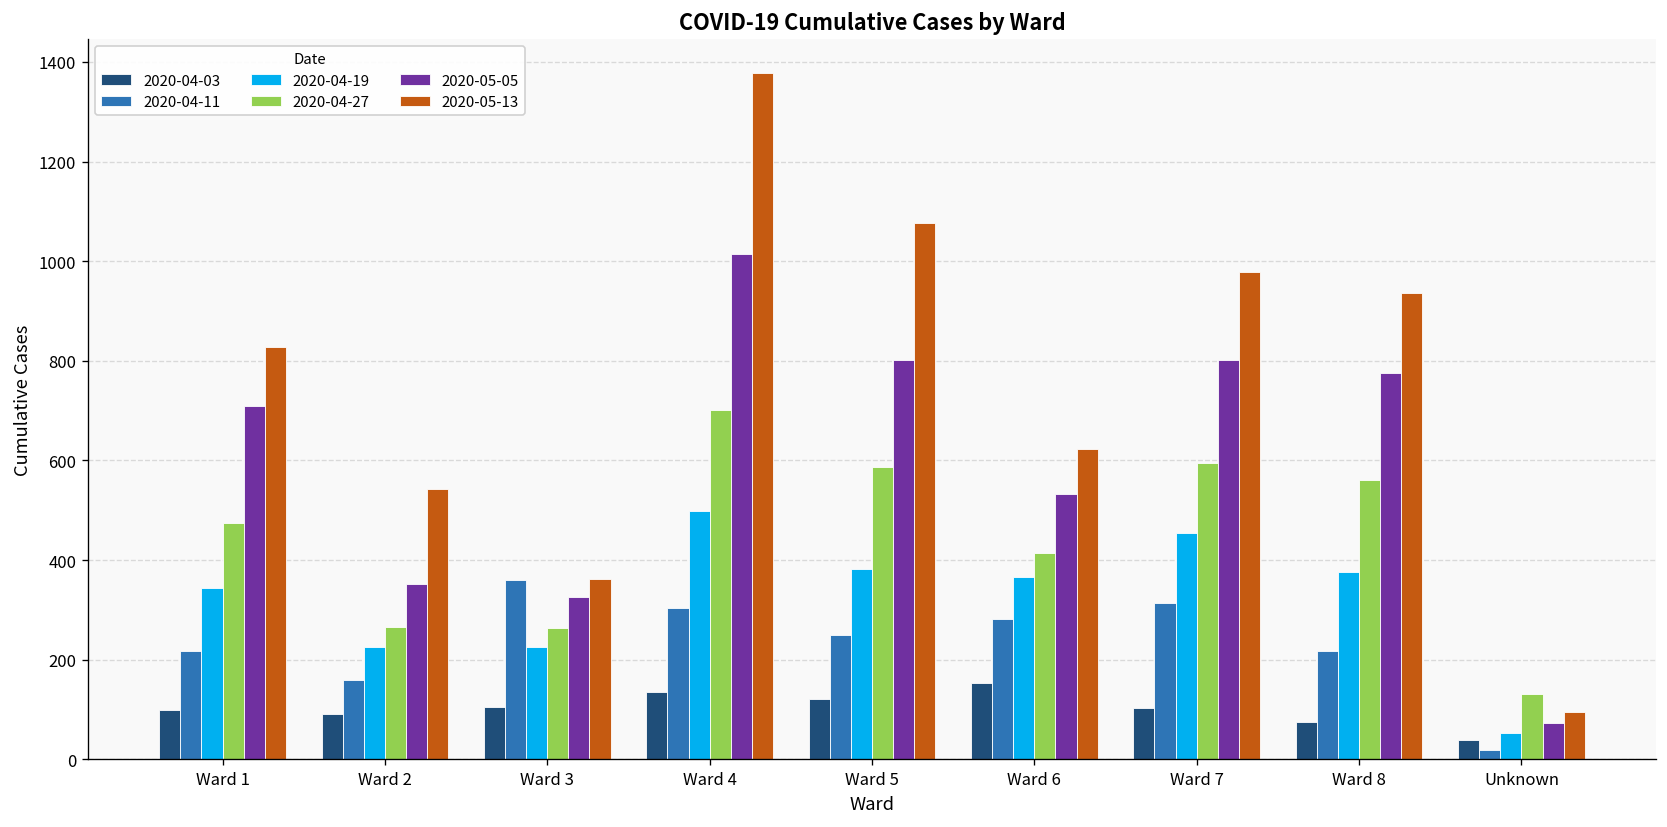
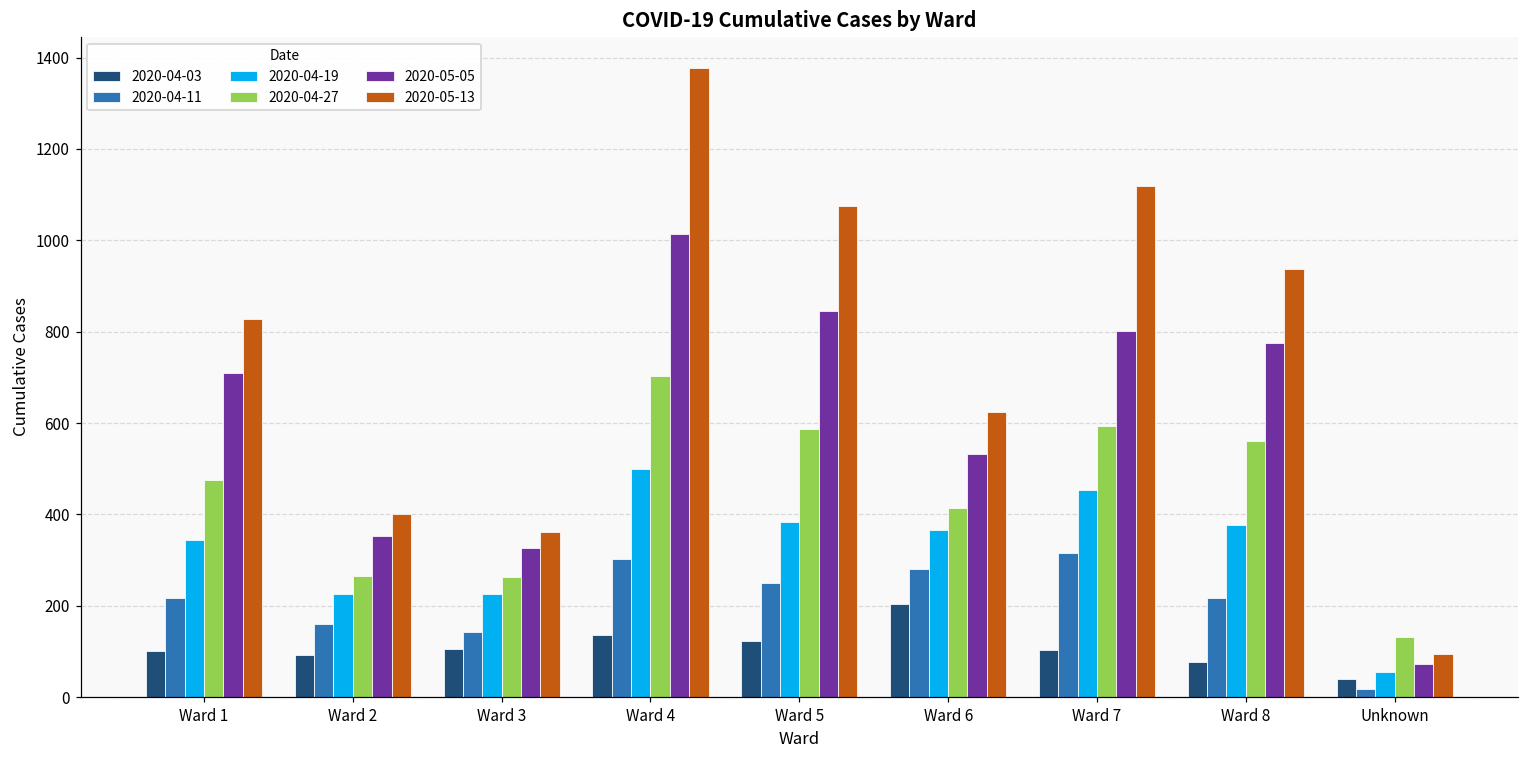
  {
    "2020-04-03": {
      "Ward 1": 100,
      "Ward 2": 90,
      "Ward 3": 110,
      "Ward 4": 140,
      "Ward 5": 120,
-     "Ward 6": 150,
+     "Ward 6": 200,
      "Ward 7": 100,
      "Ward 8": 80,
      "Unknown": 40
    },
    "2020-04-11": {
      "Ward 1": 220,
      "Ward 2": 160,
-     "Ward 3": 360,
+     "Ward 3": 140,
      "Ward 4": 300,
      "Ward 5": 250,
      "Ward 6": 280,
      "Ward 7": 320,
      "Ward 8": 220,
      "Unknown": 20
    },
    "2020-04-19": {
      "Ward 1": 340,
      "Ward 2": 230,
      "Ward 3": 230,
      "Ward 4": 500,
      "Ward 5": 380,
      "Ward 6": 370,
      "Ward 7": 450,
      "Ward 8": 380,
      "Unknown": 50
    },
    "2020-04-27": {
      "Ward 1": 480,
      "Ward 2": 270,
      "Ward 3": 260,
      "Ward 4": 700,
      "Ward 5": 590,
      "Ward 6": 410,
      "Ward 7": 590,
      "Ward 8": 560,
      "Unknown": 130
    },
    "2020-05-05": {
      "Ward 1": 710,
      "Ward 2": 350,
      "Ward 3": 330,
      "Ward 4": 1010,
-     "Ward 5": 800,
+     "Ward 5": 850,
      "Ward 6": 530,
      "Ward 7": 800,
      "Ward 8": 780,
      "Unknown": 70
    },
    "2020-05-13": {
      "Ward 1": 830,
-     "Ward 2": 540,
+     "Ward 2": 400,
      "Ward 3": 360,
      "Ward 4": 1380,
      "Ward 5": 1080,
      "Ward 6": 620,
-     "Ward 7": 980,
+     "Ward 7": 1120,
      "Ward 8": 940,
      "Unknown": 100
    }
  }
